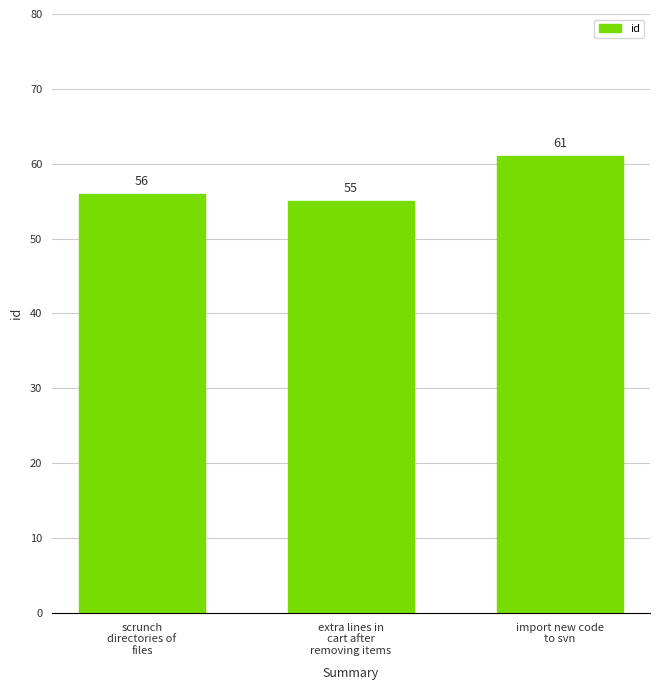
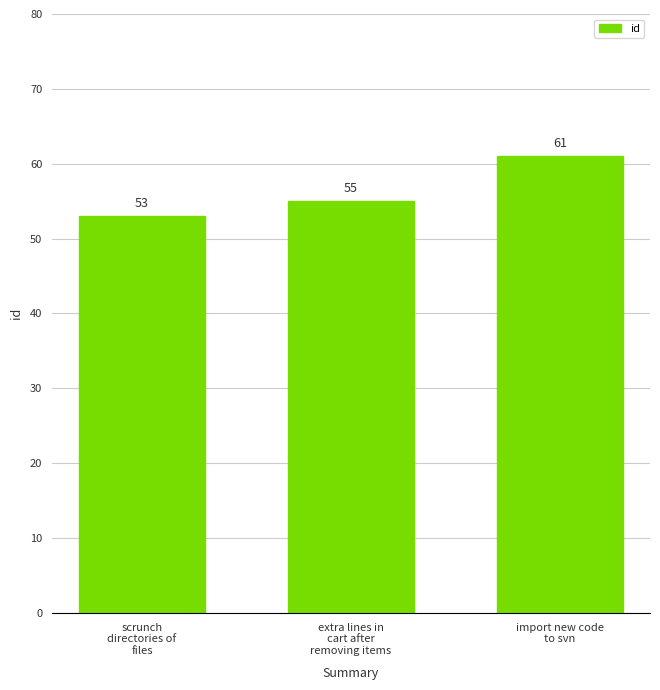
  {
-   "scrunch directories of files": 56,
+   "scrunch directories of files": 53,
    "extra lines in cart after removing items": 55,
    "import new code to svn": 61
  }
